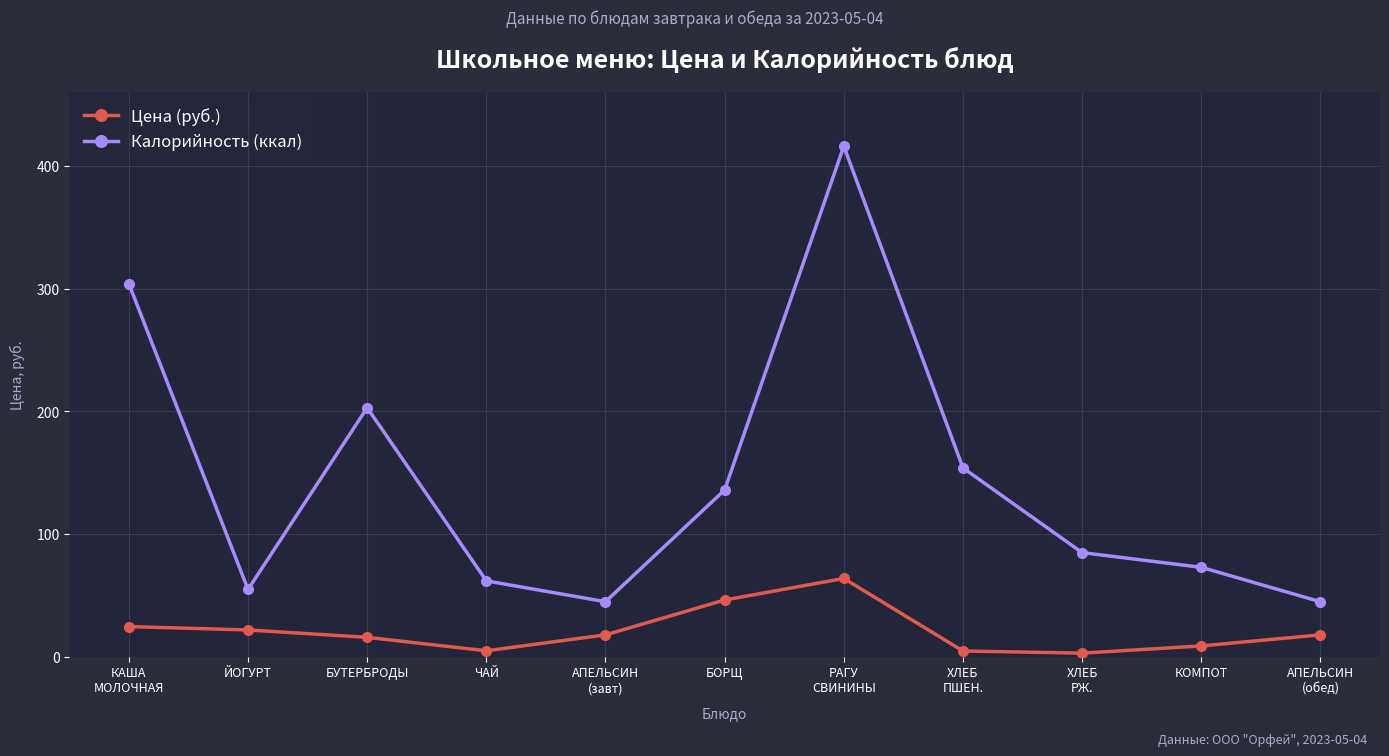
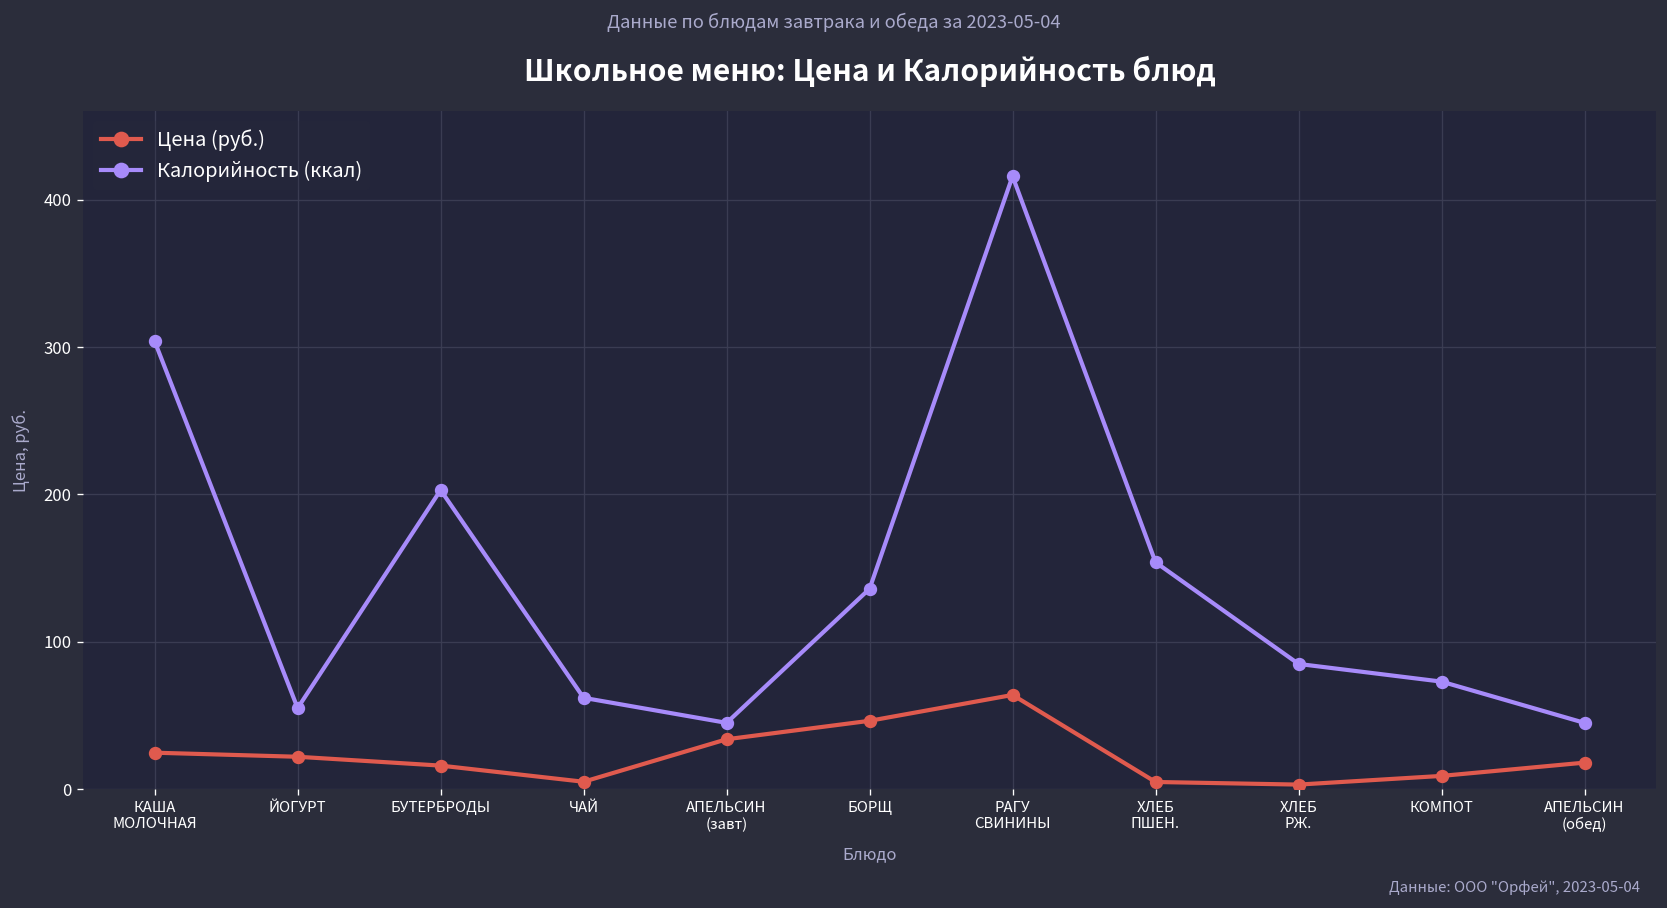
  {
    "Цена (руб.)": {
      "КАША МОЛОЧНАЯ": 25,
      "ЙОГУРТ": 22,
      "БУТЕРБРОДЫ": 16,
      "ЧАЙ": 5,
-     "АПЕЛЬСИН (завт)": 18,
+     "АПЕЛЬСИН (завт)": 34,
      "БОРЩ": 46,
      "РАГУ СВИНИНЫ": 64,
      "ХЛЕБ ПШЕН.": 5,
      "ХЛЕБ РЖ.": 3,
      "КОМПОТ": 9,
      "АПЕЛЬСИН (обед)": 18
    },
    "Калорийность (ккал)": {
      "КАША МОЛОЧНАЯ": 304,
      "ЙОГУРТ": 55,
      "БУТЕРБРОДЫ": 203,
      "ЧАЙ": 62,
      "АПЕЛЬСИН (завт)": 45,
      "БОРЩ": 136,
      "РАГУ СВИНИНЫ": 416,
      "ХЛЕБ ПШЕН.": 154,
      "ХЛЕБ РЖ.": 85,
      "КОМПОТ": 73,
      "АПЕЛЬСИН (обед)": 45
    }
  }
